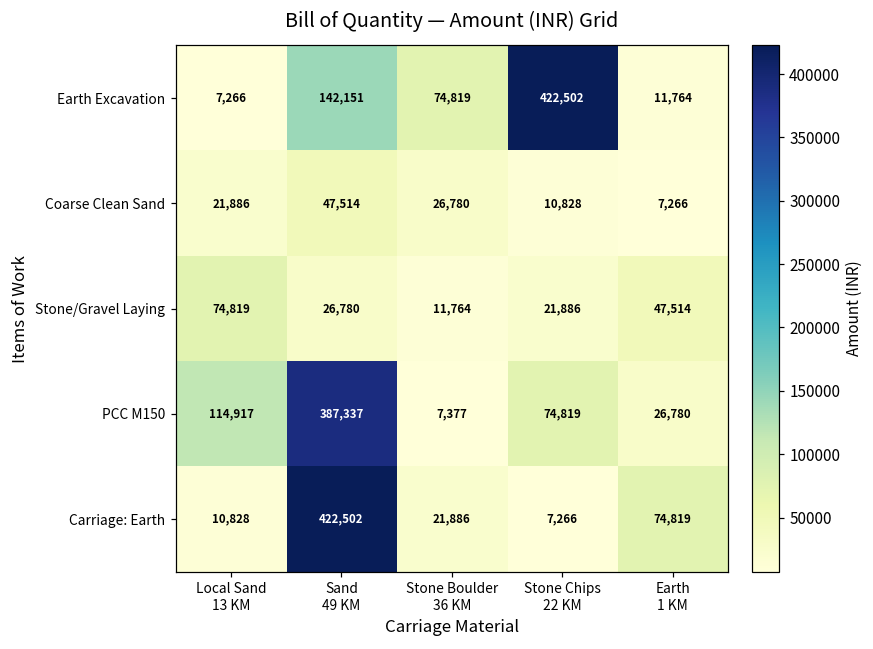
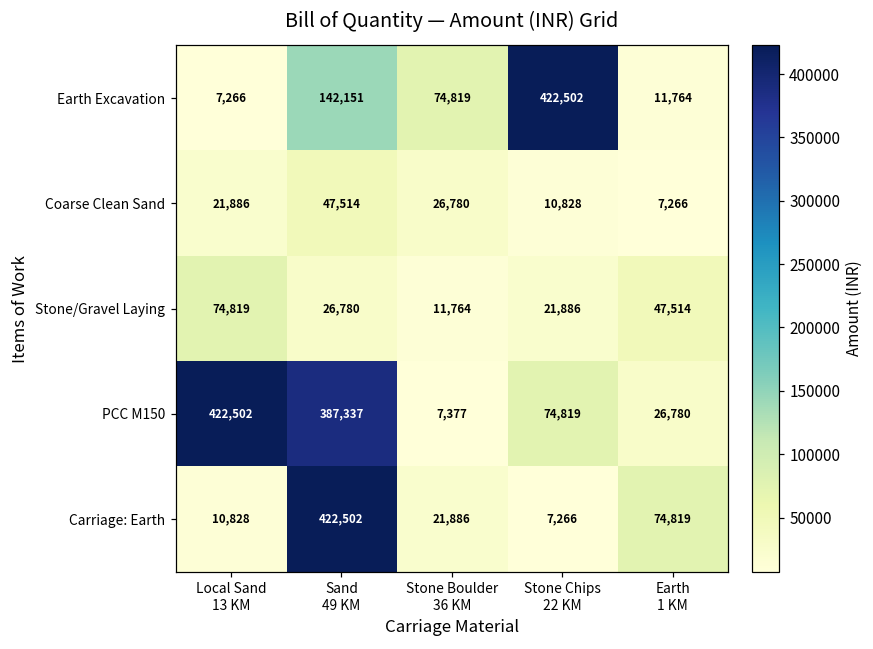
  {
    "Earth Excavation": {
      "Local Sand 13 KM": "7,266",
      "Sand 49 KM": "142,151",
      "Stone Boulder 36 KM": "74,819",
      "Stone Chips 22 KM": "422,502",
      "Earth 1 KM": "11,764"
    },
    "Coarse Clean Sand": {
      "Local Sand 13 KM": "21,886",
      "Sand 49 KM": "47,514",
      "Stone Boulder 36 KM": "26,780",
      "Stone Chips 22 KM": "10,828",
      "Earth 1 KM": "7,266"
    },
    "Stone/Gravel Laying": {
      "Local Sand 13 KM": "74,819",
      "Sand 49 KM": "26,780",
      "Stone Boulder 36 KM": "11,764",
      "Stone Chips 22 KM": "21,886",
      "Earth 1 KM": "47,514"
    },
    "PCC M150": {
-     "Local Sand 13 KM": "114,917",
+     "Local Sand 13 KM": "422,502",
      "Sand 49 KM": "387,337",
      "Stone Boulder 36 KM": "7,377",
      "Stone Chips 22 KM": "74,819",
      "Earth 1 KM": "26,780"
    },
    "Carriage: Earth": {
      "Local Sand 13 KM": "10,828",
      "Sand 49 KM": "422,502",
      "Stone Boulder 36 KM": "21,886",
      "Stone Chips 22 KM": "7,266",
      "Earth 1 KM": "74,819"
    }
  }
